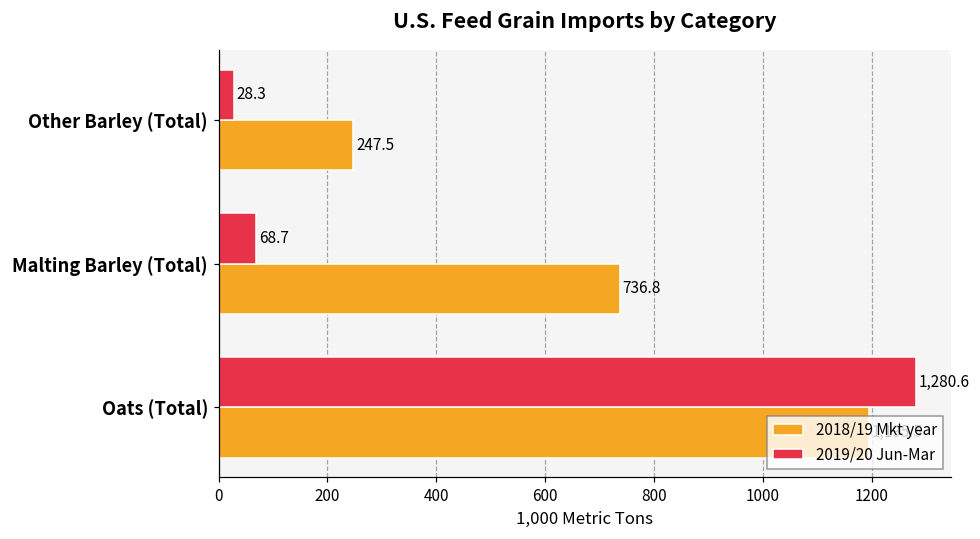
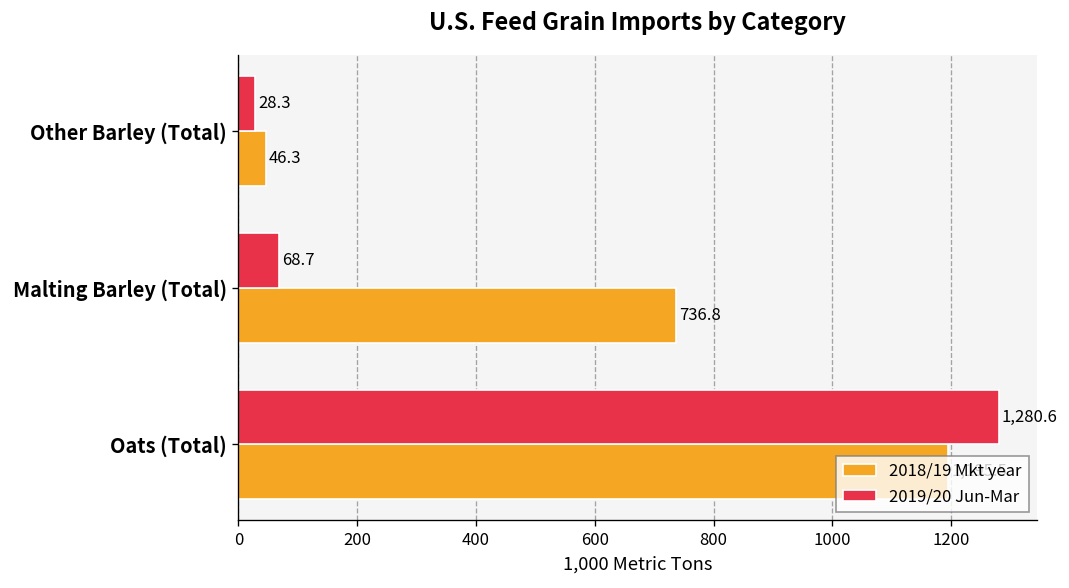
  {
    "2018/19 Mkt year": {
-     "Other Barley (Total)": "247.5",
+     "Other Barley (Total)": "46.3",
      "Malting Barley (Total)": "736.8"
    },
    "2019/20 Jun-Mar": {
      "Other Barley (Total)": "28.3",
      "Malting Barley (Total)": "68.7",
      "Oats (Total)": "1,280.6"
    }
  }
